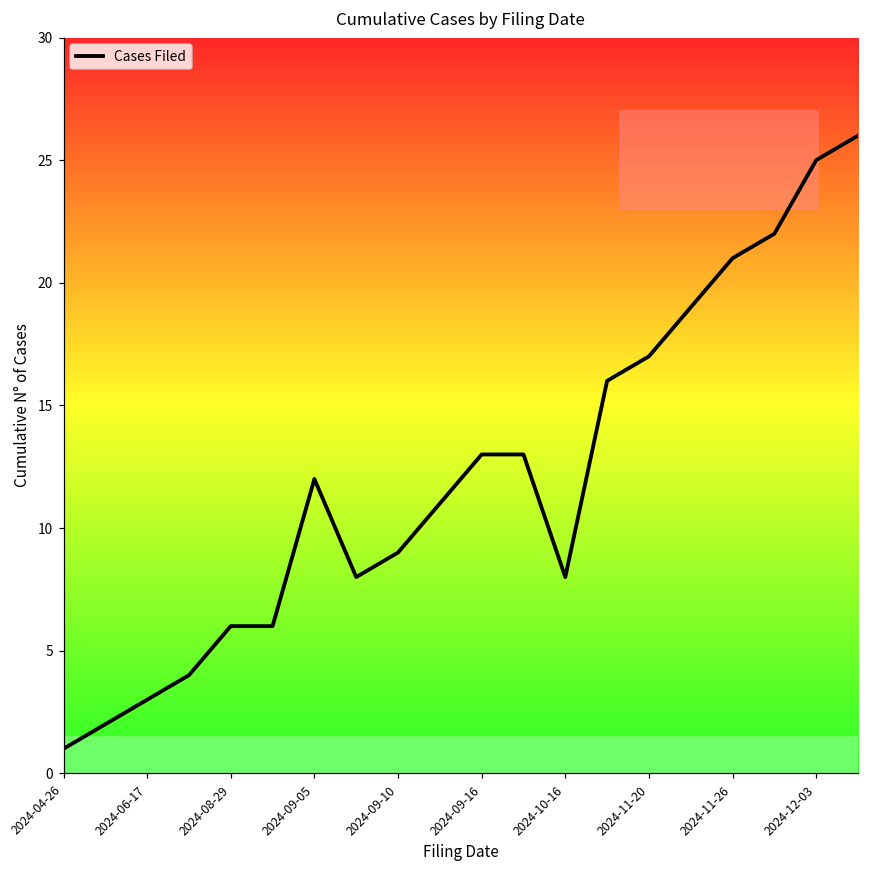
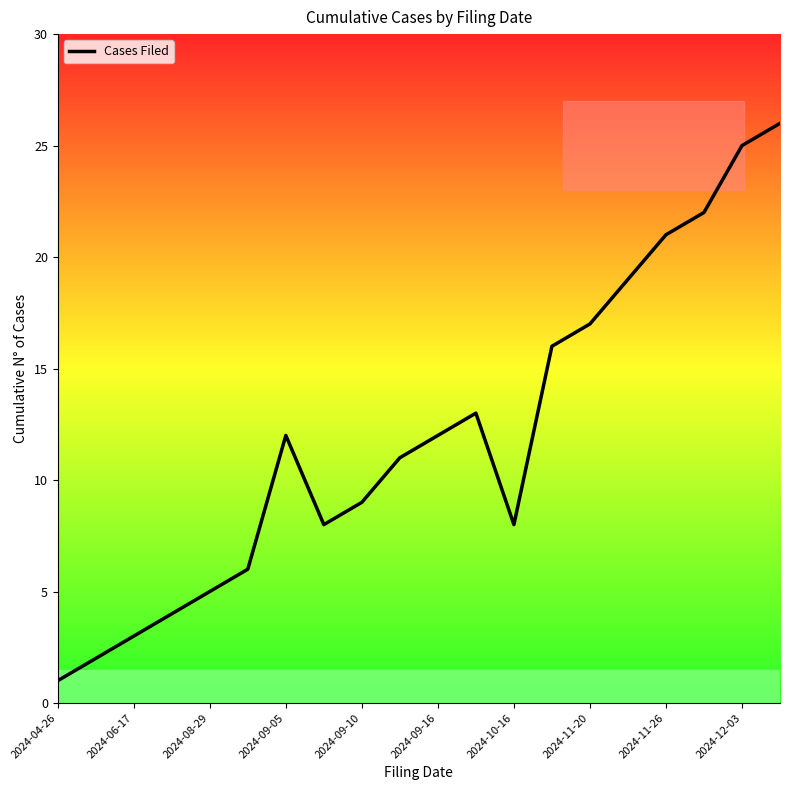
  {
    "2024-06-17": 3,
-   "2024-08-29": 6,
+   "2024-08-29": 5,
    "2024-09-05": 12,
    "2024-09-10": 9,
-   "2024-09-16": 13,
+   "2024-09-16": 12,
    "2024-10-16": 8,
    "2024-11-20": 17,
    "2024-11-26": 21
  }
